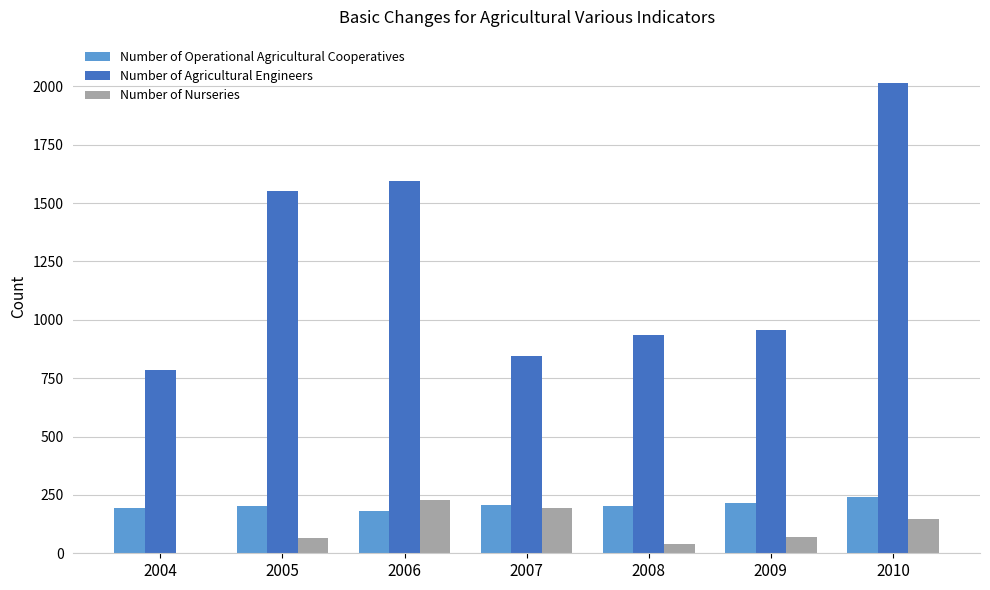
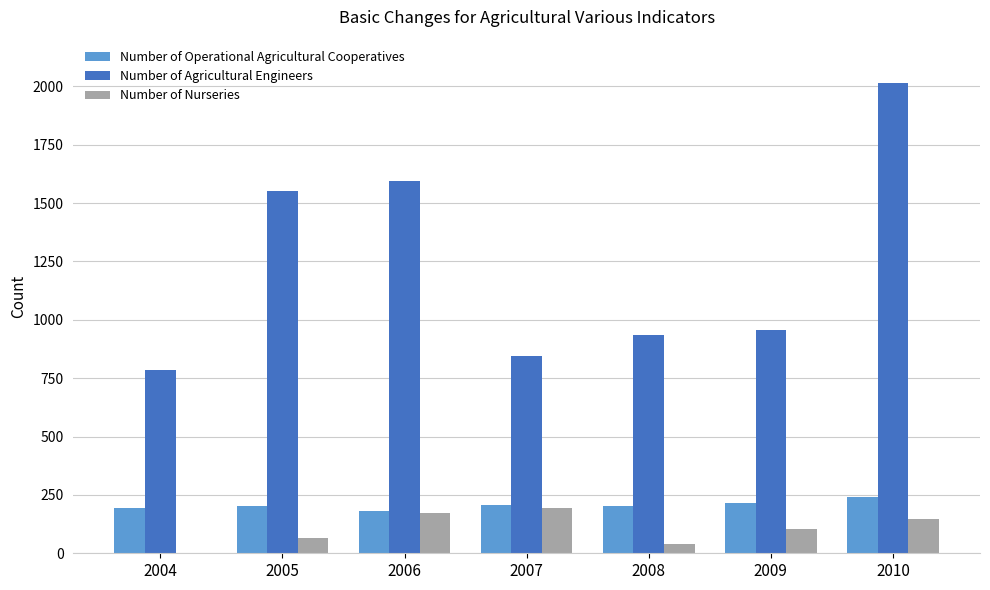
  {
    "Number of Nurseries": {
      "2004": 0,
      "2005": 60,
-     "2006": 230,
+     "2006": 170,
      "2007": 190,
      "2008": 40,
-     "2009": 70,
+     "2009": 110,
      "2010": 150
    }
  }
